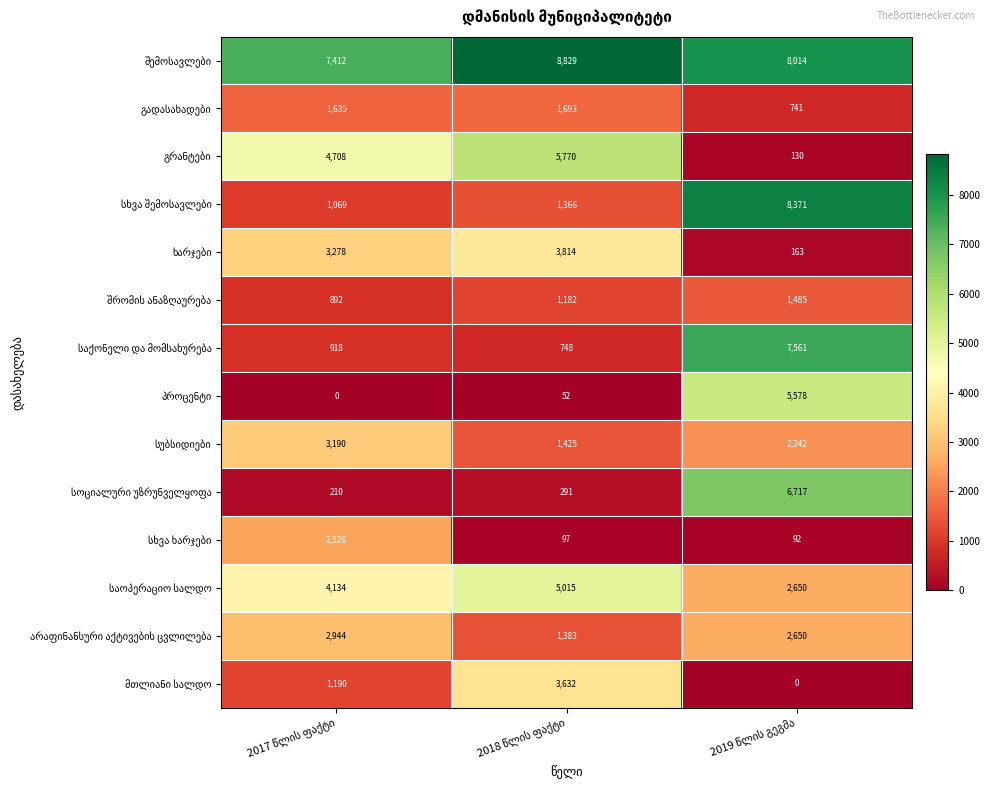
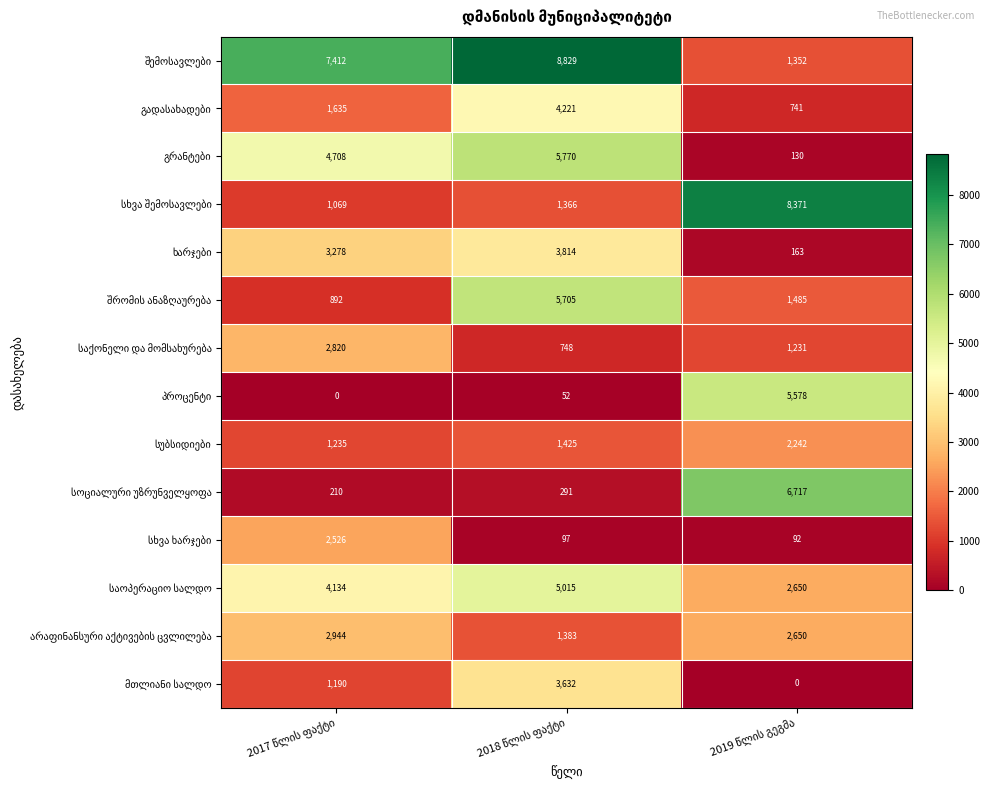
  {
    "შემოსავლები": {
      "2017 წლის ფაქტი": "7,412",
      "2018 წლის ფაქტი": "8,829",
-     "2019 წლის გეგმა": "8,014"
+     "2019 წლის გეგმა": "1,352"
    },
    "გადასახადები": {
      "2017 წლის ფაქტი": "1,635",
-     "2018 წლის ფაქტი": "1,693",
+     "2018 წლის ფაქტი": "4,221",
      "2019 წლის გეგმა": "741"
    },
    "გრანტები": {
      "2017 წლის ფაქტი": "4,708",
      "2018 წლის ფაქტი": "5,770",
      "2019 წლის გეგმა": "130"
    },
    "სხვა შემოსავლები": {
      "2017 წლის ფაქტი": "1,069",
      "2018 წლის ფაქტი": "1,366",
      "2019 წლის გეგმა": "8,371"
    },
    "ხარჯები": {
      "2017 წლის ფაქტი": "3,278",
      "2018 წლის ფაქტი": "3,814",
      "2019 წლის გეგმა": "163"
    },
    "შრომის ანაზღაურება": {
      "2017 წლის ფაქტი": "892",
-     "2018 წლის ფაქტი": "1,182",
+     "2018 წლის ფაქტი": "5,705",
      "2019 წლის გეგმა": "1,485"
    },
    "საქონელი და მომსახურება": {
-     "2017 წლის ფაქტი": "918",
+     "2017 წლის ფაქტი": "2,820",
      "2018 წლის ფაქტი": "748",
-     "2019 წლის გეგმა": "7,561"
+     "2019 წლის გეგმა": "1,231"
    },
    "პროცენტი": {
      "2017 წლის ფაქტი": "0",
      "2018 წლის ფაქტი": "52",
      "2019 წლის გეგმა": "5,578"
    },
    "სუბსიდიები": {
-     "2017 წლის ფაქტი": "3,190",
+     "2017 წლის ფაქტი": "1,235",
      "2018 წლის ფაქტი": "1,425",
      "2019 წლის გეგმა": "2,242"
    },
    "სოციალური უზრუნველყოფა": {
      "2017 წლის ფაქტი": "210",
      "2018 წლის ფაქტი": "291",
      "2019 წლის გეგმა": "6,717"
    },
    "სხვა ხარჯები": {
      "2017 წლის ფაქტი": "2,526",
      "2018 წლის ფაქტი": "97",
      "2019 წლის გეგმა": "92"
    },
    "საოპერაციო სალდო": {
      "2017 წლის ფაქტი": "4,134",
      "2018 წლის ფაქტი": "5,015",
      "2019 წლის გეგმა": "2,650"
    },
    "არაფინანსური აქტივების ცვლილება": {
      "2017 წლის ფაქტი": "2,944",
      "2018 წლის ფაქტი": "1,383",
      "2019 წლის გეგმა": "2,650"
    },
    "მთლიანი სალდო": {
      "2017 წლის ფაქტი": "1,190",
      "2018 წლის ფაქტი": "3,632",
      "2019 წლის გეგმა": "0"
    }
  }
